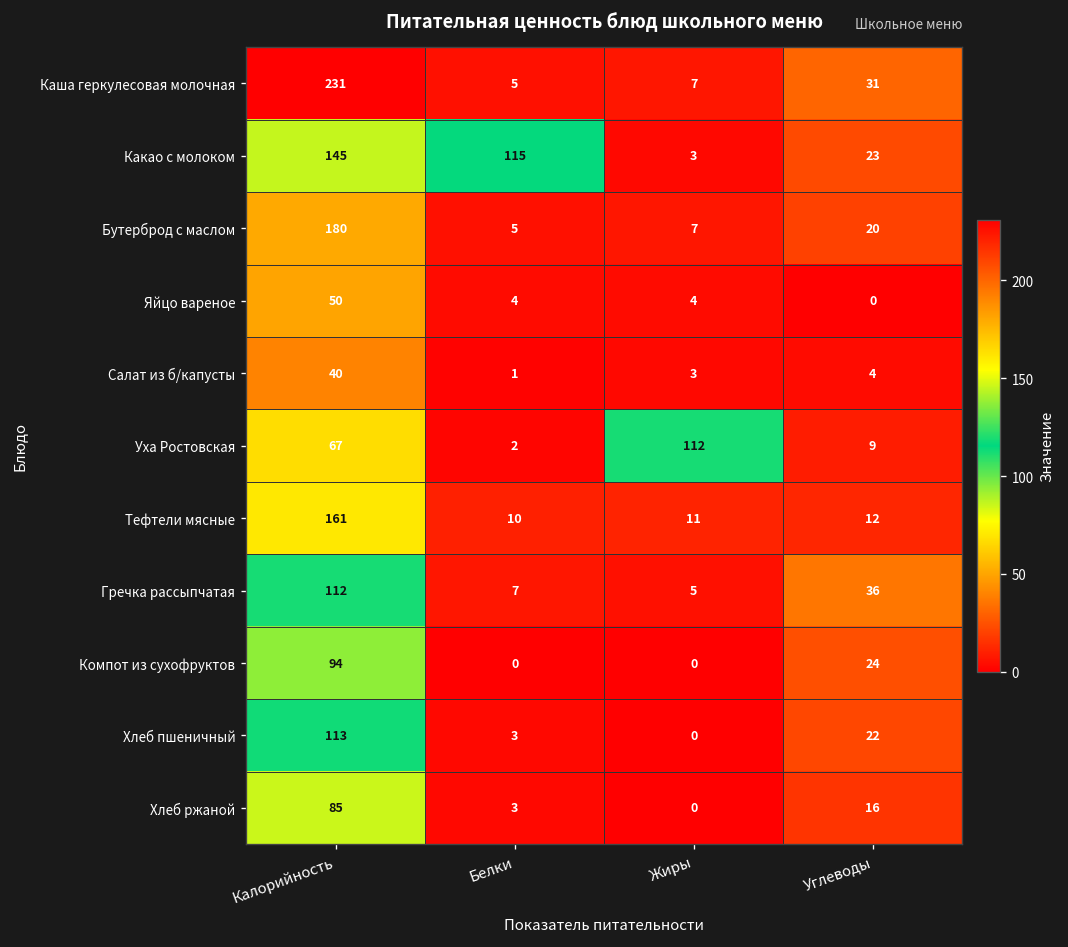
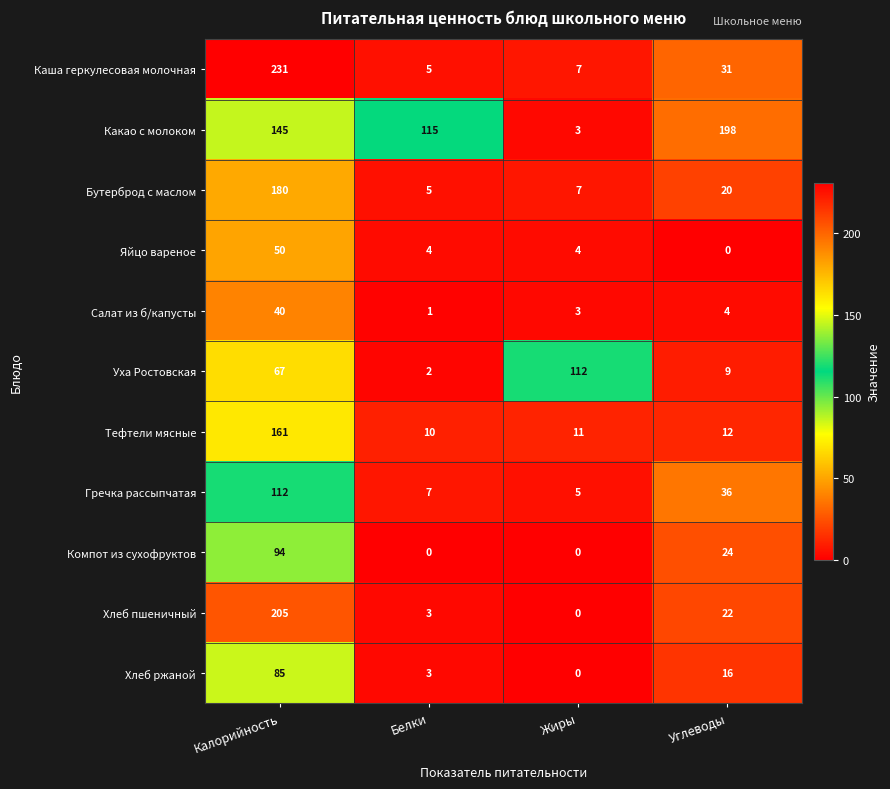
  {
    "Каша геркулесовая молочная": {
      "Калорийность": 231,
      "Белки": 5,
      "Жиры": 7,
      "Углеводы": 31
    },
    "Какао с молоком": {
      "Калорийность": 145,
      "Белки": 115,
      "Жиры": 3,
-     "Углеводы": 23
+     "Углеводы": 198
    },
    "Бутерброд с маслом": {
      "Калорийность": 180,
      "Белки": 5,
      "Жиры": 7,
      "Углеводы": 20
    },
    "Яйцо вареное": {
      "Калорийность": 50,
      "Белки": 4,
      "Жиры": 4,
      "Углеводы": 0
    },
    "Салат из б/капусты": {
      "Калорийность": 40,
      "Белки": 1,
      "Жиры": 3,
      "Углеводы": 4
    },
    "Уха Ростовская": {
      "Калорийность": 67,
      "Белки": 2,
      "Жиры": 112,
      "Углеводы": 9
    },
    "Тефтели мясные": {
      "Калорийность": 161,
      "Белки": 10,
      "Жиры": 11,
      "Углеводы": 12
    },
    "Гречка рассыпчатая": {
      "Калорийность": 112,
      "Белки": 7,
      "Жиры": 5,
      "Углеводы": 36
    },
    "Компот из сухофруктов": {
      "Калорийность": 94,
      "Белки": 0,
      "Жиры": 0,
      "Углеводы": 24
    },
    "Хлеб пшеничный": {
-     "Калорийность": 113,
+     "Калорийность": 205,
      "Белки": 3,
      "Жиры": 0,
      "Углеводы": 22
    },
    "Хлеб ржаной": {
      "Калорийность": 85,
      "Белки": 3,
      "Жиры": 0,
      "Углеводы": 16
    }
  }
